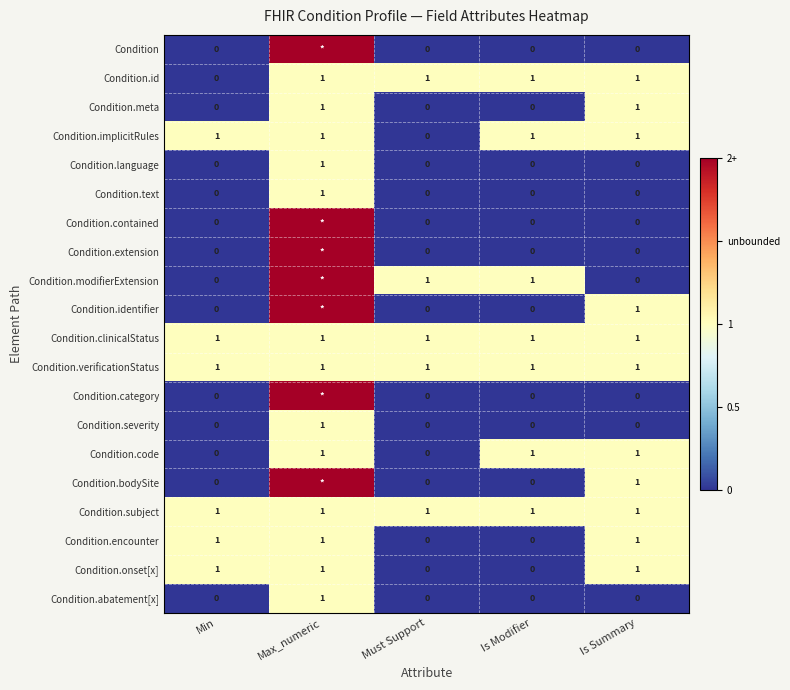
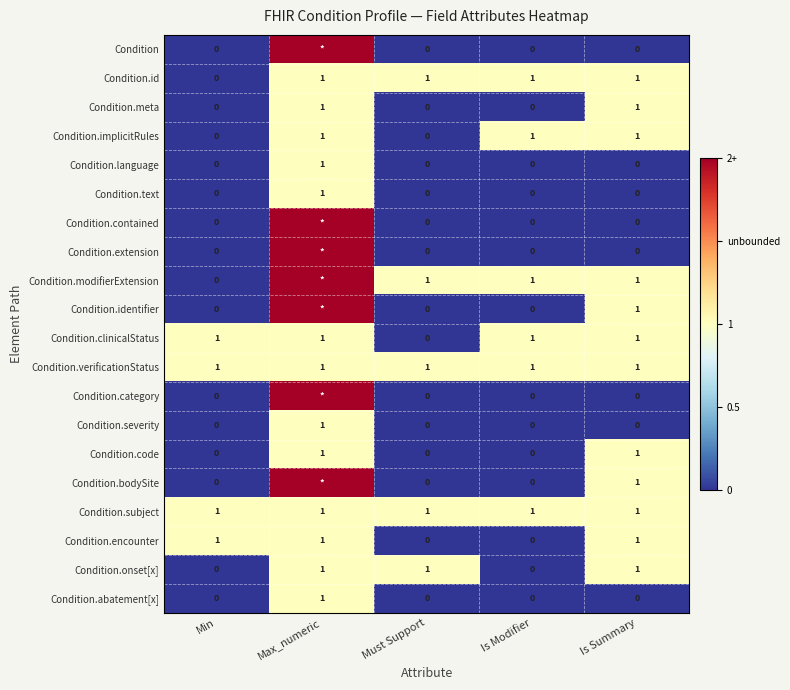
  {
    "Condition": {
      "Min": 0,
      "Must Support": 0,
      "Is Modifier": 0,
      "Is Summary": 0
    },
    "Condition.id": {
      "Min": 0,
      "Max_numeric": 1,
      "Must Support": 1,
      "Is Modifier": 1,
      "Is Summary": 1
    },
    "Condition.meta": {
      "Min": 0,
      "Max_numeric": 1,
      "Must Support": 0,
      "Is Modifier": 0,
      "Is Summary": 1
    },
    "Condition.implicitRules": {
-     "Min": 1,
+     "Min": 0,
      "Max_numeric": 1,
      "Must Support": 0,
      "Is Modifier": 1,
      "Is Summary": 1
    },
    "Condition.language": {
      "Min": 0,
      "Max_numeric": 1,
      "Must Support": 0,
      "Is Modifier": 0,
      "Is Summary": 0
    },
    "Condition.text": {
      "Min": 0,
      "Max_numeric": 1,
      "Must Support": 0,
      "Is Modifier": 0,
      "Is Summary": 0
    },
    "Condition.contained": {
      "Min": 0,
      "Must Support": 0,
      "Is Modifier": 0,
      "Is Summary": 0
    },
    "Condition.extension": {
      "Min": 0,
      "Must Support": 0,
      "Is Modifier": 0,
      "Is Summary": 0
    },
    "Condition.modifierExtension": {
      "Min": 0,
      "Must Support": 1,
      "Is Modifier": 1,
-     "Is Summary": 0
+     "Is Summary": 1
    },
    "Condition.identifier": {
      "Min": 0,
      "Must Support": 0,
      "Is Modifier": 0,
      "Is Summary": 1
    },
    "Condition.clinicalStatus": {
      "Min": 1,
      "Max_numeric": 1,
-     "Must Support": 1,
+     "Must Support": 0,
      "Is Modifier": 1,
      "Is Summary": 1
    },
    "Condition.verificationStatus": {
      "Min": 1,
      "Max_numeric": 1,
      "Must Support": 1,
      "Is Modifier": 1,
      "Is Summary": 1
    },
    "Condition.category": {
      "Min": 0,
      "Must Support": 0,
      "Is Modifier": 0,
      "Is Summary": 0
    },
    "Condition.severity": {
      "Min": 0,
      "Max_numeric": 1,
      "Must Support": 0,
      "Is Modifier": 0,
      "Is Summary": 0
    },
    "Condition.code": {
      "Min": 0,
      "Max_numeric": 1,
      "Must Support": 0,
-     "Is Modifier": 1,
+     "Is Modifier": 0,
      "Is Summary": 1
    },
    "Condition.bodySite": {
      "Min": 0,
      "Must Support": 0,
      "Is Modifier": 0,
      "Is Summary": 1
    },
    "Condition.subject": {
      "Min": 1,
      "Max_numeric": 1,
      "Must Support": 1,
      "Is Modifier": 1,
      "Is Summary": 1
    },
    "Condition.encounter": {
      "Min": 1,
      "Max_numeric": 1,
      "Must Support": 0,
      "Is Modifier": 0,
      "Is Summary": 1
    },
    "Condition.onset[x]": {
-     "Min": 1,
+     "Min": 0,
      "Max_numeric": 1,
-     "Must Support": 0,
+     "Must Support": 1,
      "Is Modifier": 0,
      "Is Summary": 1
    },
    "Condition.abatement[x]": {
      "Min": 0,
      "Max_numeric": 1,
      "Must Support": 0,
      "Is Modifier": 0,
      "Is Summary": 0
    }
  }
